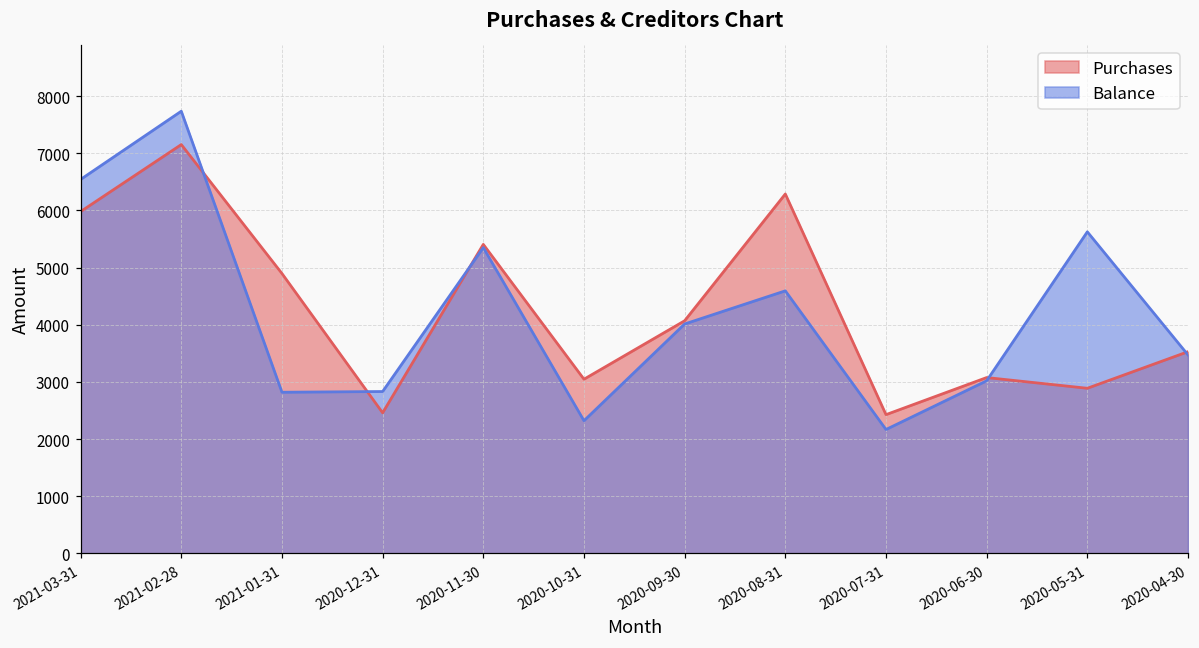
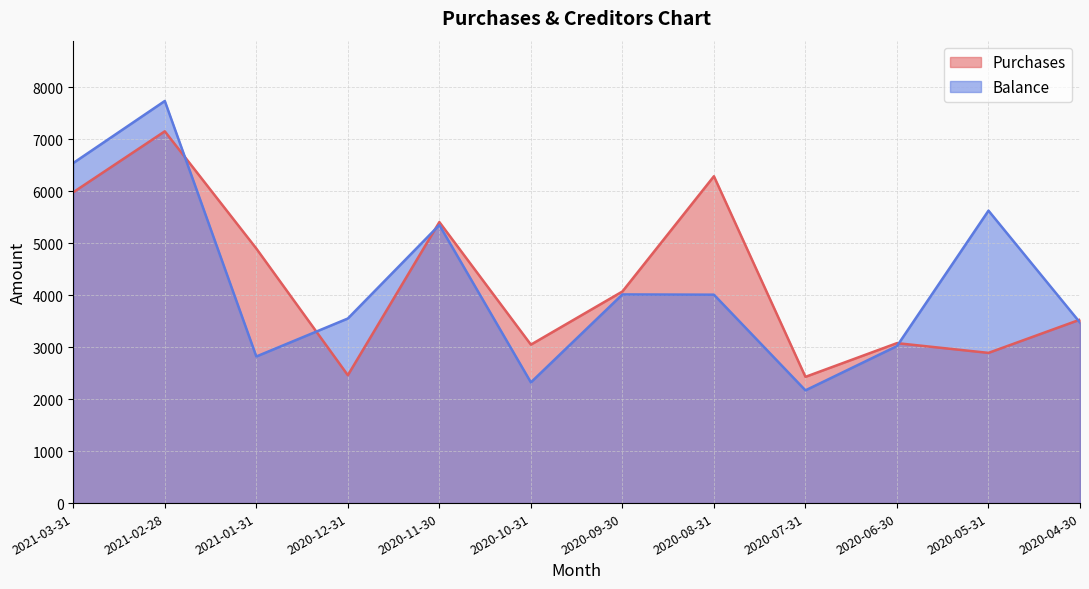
  {
    "Purchases": {
      "2021-03-31": 6000,
      "2021-02-28": 7200,
      "2021-01-31": 4900,
      "2020-12-31": 2500,
      "2020-11-30": 5400,
      "2020-10-31": 3000,
      "2020-09-30": 4100,
      "2020-08-31": 6300,
      "2020-07-31": 2400,
      "2020-06-30": 3100,
      "2020-05-31": 2900,
      "2020-04-30": 3500
    },
    "Balance": {
      "2021-03-31": 6500,
      "2021-02-28": 7700,
      "2021-01-31": 2800,
-     "2020-12-31": 2800,
+     "2020-12-31": 3600,
      "2020-11-30": 5300,
      "2020-10-31": 2300,
      "2020-09-30": 4000,
-     "2020-08-31": 4600,
+     "2020-08-31": 4000,
      "2020-07-31": 2200,
      "2020-06-30": 3000,
      "2020-05-31": 5600,
      "2020-04-30": 3500
    }
  }
